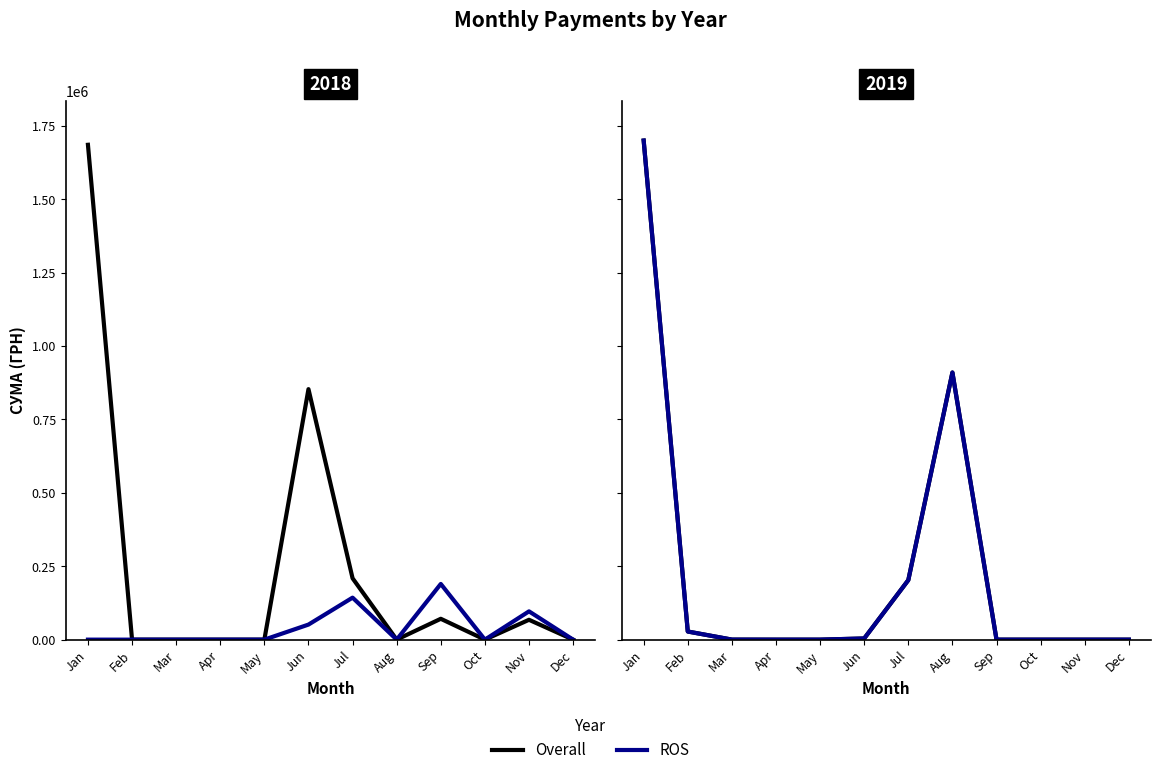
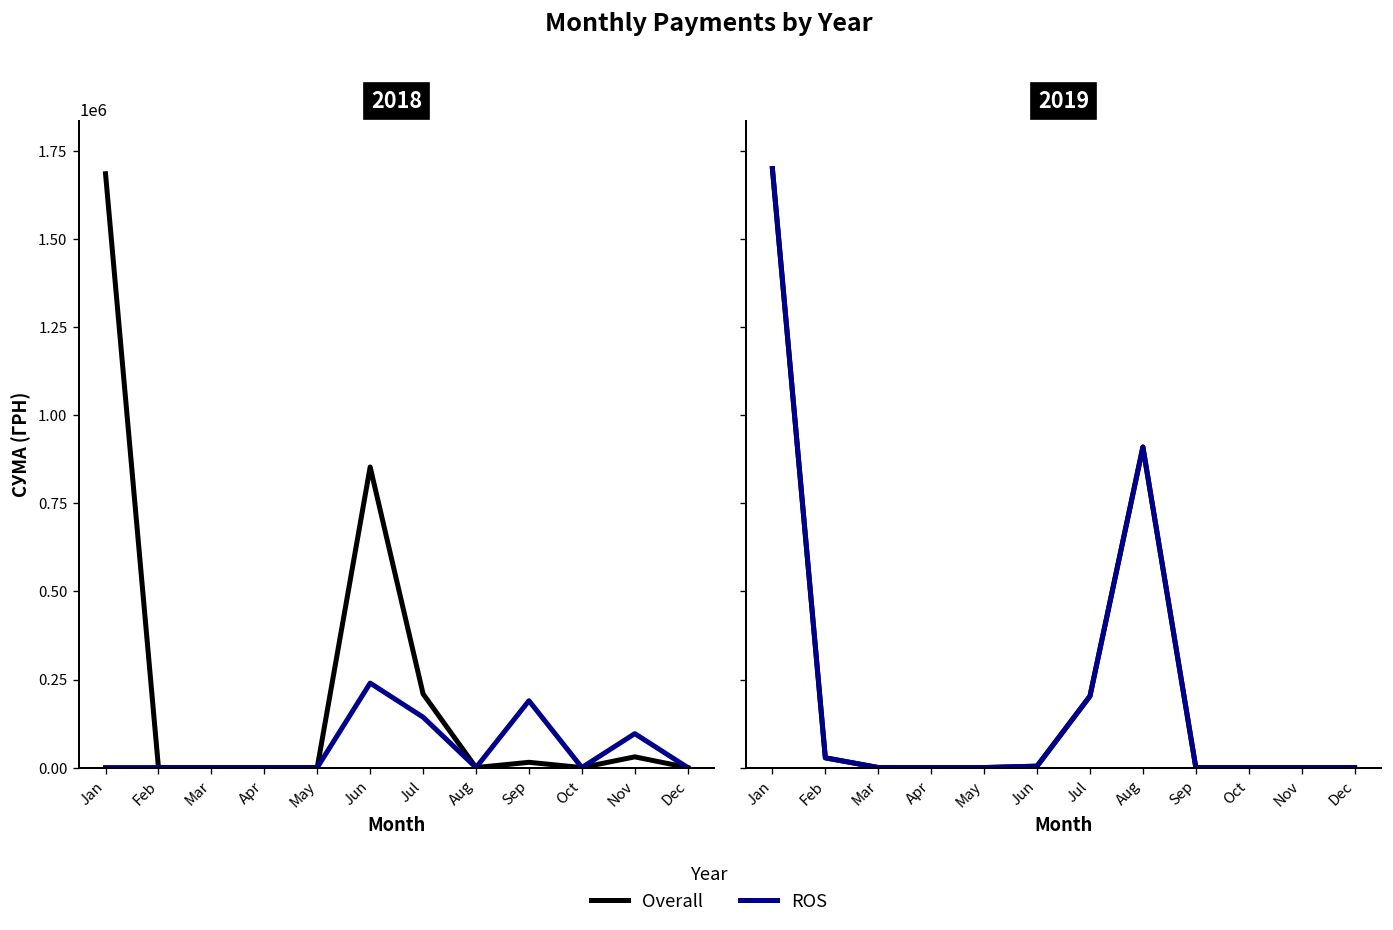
  {
    "2018": {
      "Overall": {
        "Jan": 1690000,
        "Jun": 850000,
        "Jul": 210000,
-       "Sep": 70000,
-       "Nov": 70000
+       "Sep": 10000,
+       "Nov": 30000
      },
      "ROS": {
        "Jan": 0,
-       "Jun": 50000,
+       "Jun": 240000,
        "Jul": 140000,
        "Sep": 190000,
        "Nov": 100000
      }
    }
  }
